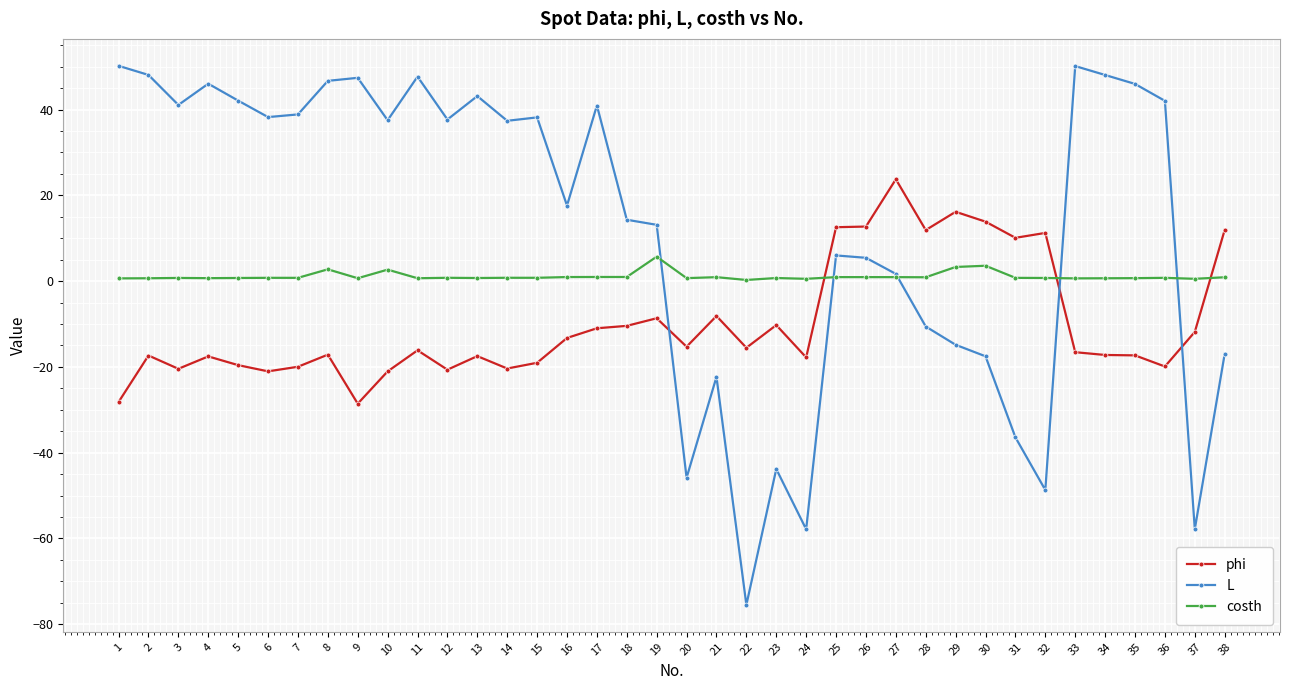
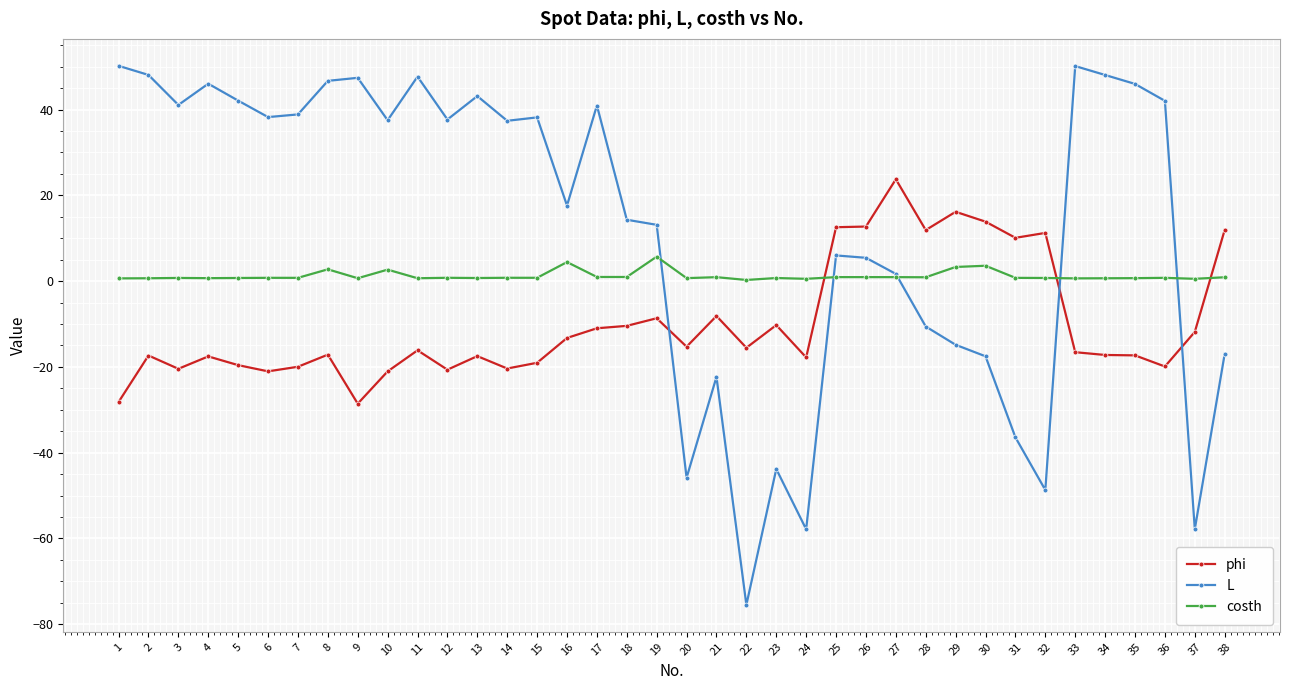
  {
    "phi": {
      "1": -28,
      "2": -17,
      "3": -20,
      "4": -18,
      "5": -20,
      "6": -21,
      "7": -20,
      "8": -17,
      "9": -29,
      "10": -21,
      "11": -16,
      "12": -21,
      "13": -17,
      "14": -20,
      "15": -19,
      "16": -13,
      "17": -11,
      "18": -10,
      "19": -9,
      "20": -15,
      "21": -8,
      "22": -16,
      "23": -10,
      "24": -18,
      "25": 13,
      "26": 13,
      "27": 24,
      "28": 12,
      "29": 16,
      "30": 14,
      "31": 10,
      "32": 11,
      "33": -17,
      "34": -17,
      "35": -17,
      "36": -20,
      "37": -12,
      "38": 12
    },
    "L": {
      "1": 50,
      "2": 48,
      "3": 41,
      "4": 46,
      "5": 42,
      "6": 38,
      "7": 39,
      "8": 47,
      "9": 47,
      "10": 38,
      "11": 48,
      "12": 38,
      "13": 43,
      "14": 37,
      "15": 38,
      "16": 18,
      "17": 41,
      "18": 14,
      "19": 13,
      "20": -46,
      "21": -22,
      "22": -75,
      "23": -44,
      "24": -58,
      "25": 6,
      "26": 5,
      "27": 2,
      "28": -11,
      "29": -15,
      "30": -18,
      "31": -36,
      "32": -49,
      "33": 50,
      "34": 48,
      "35": 46,
      "36": 42,
      "37": -58,
      "38": -17
    },
    "costh": {
      "1": 1,
      "2": 1,
      "3": 1,
      "4": 1,
      "5": 1,
      "6": 1,
      "7": 1,
      "8": 3,
      "9": 1,
      "10": 3,
      "11": 1,
      "12": 1,
      "13": 1,
      "14": 1,
      "15": 1,
-     "16": 1,
+     "16": 4,
      "17": 1,
      "18": 1,
      "19": 6,
      "20": 1,
      "21": 1,
      "22": 0,
      "23": 1,
      "24": 1,
      "25": 1,
      "26": 1,
      "27": 1,
      "28": 1,
      "29": 3,
      "30": 4,
      "31": 1,
      "32": 1,
      "33": 1,
      "34": 1,
      "35": 1,
      "36": 1,
      "37": 1,
      "38": 1
    }
  }
